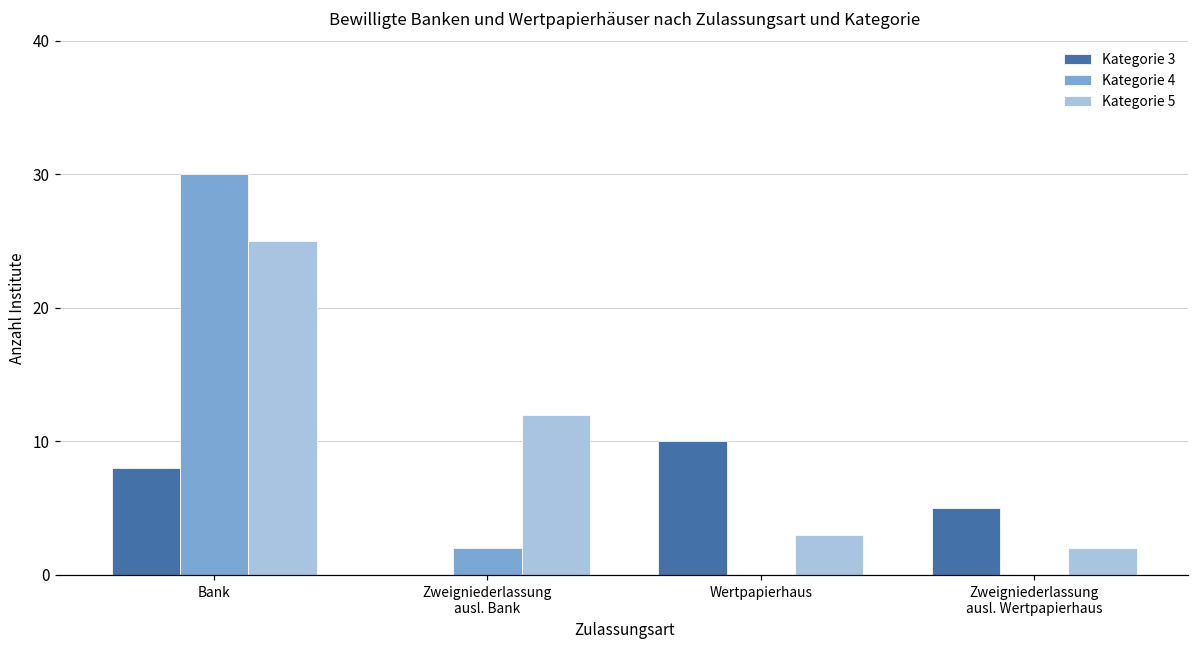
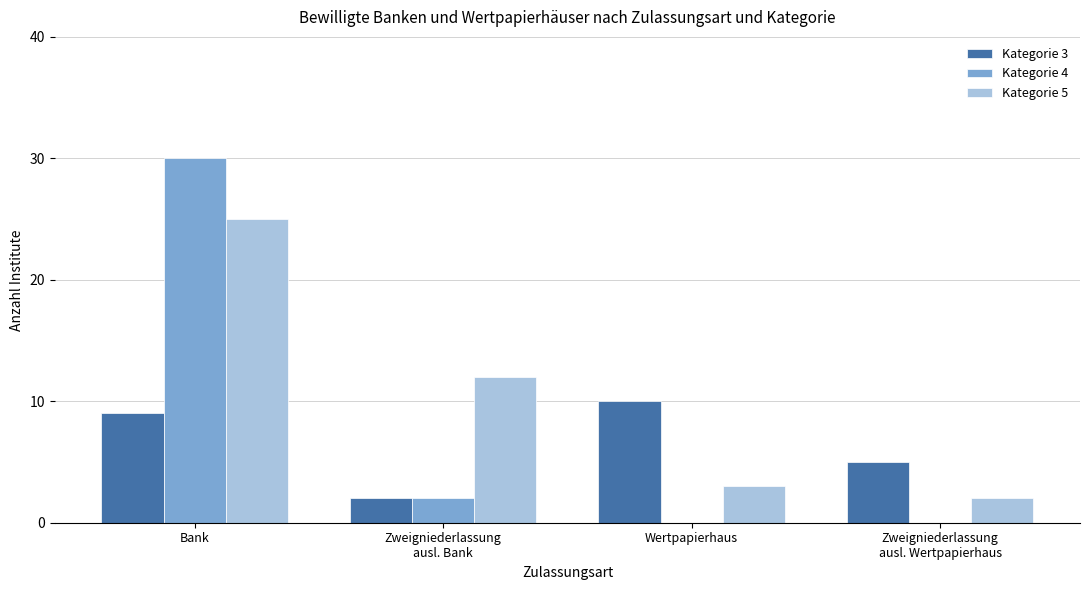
  {
    "Kategorie 3": {
-     "Bank": 8,
-     "Zweigniederlassung ausl. Bank": 0,
+     "Bank": 9,
+     "Zweigniederlassung ausl. Bank": 2,
      "Wertpapierhaus": 10,
      "Zweigniederlassung ausl. Wertpapierhaus": 5
    }
  }
